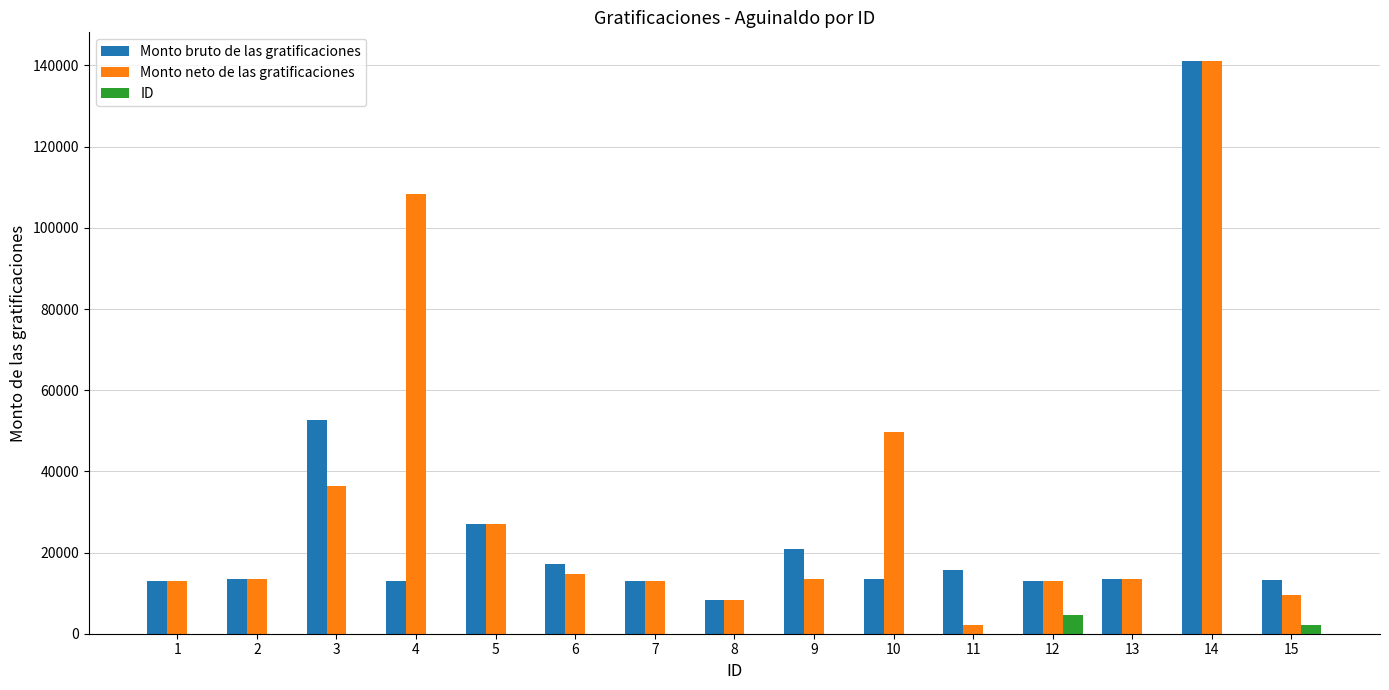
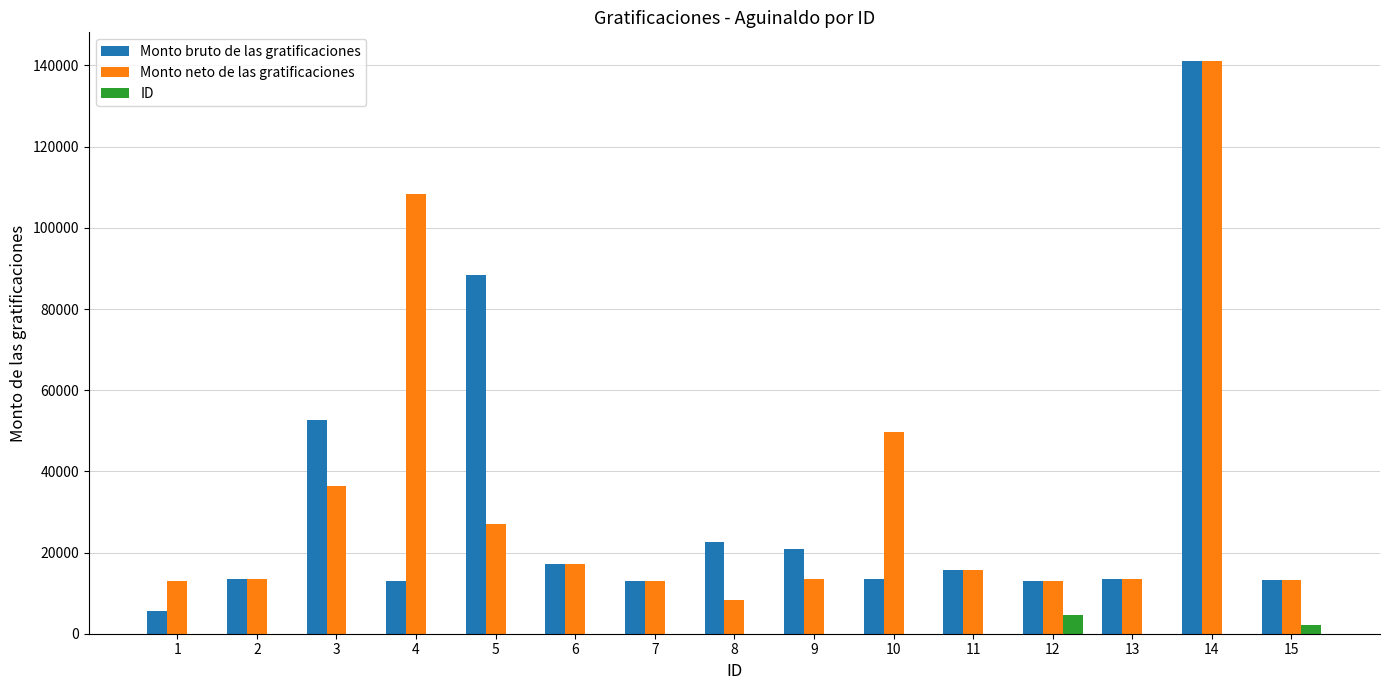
  {
    "Monto bruto de las gratificaciones": {
-     "1": 13000,
+     "1": 6000,
      "2": 13000,
      "3": 53000,
      "4": 13000,
-     "5": 27000,
+     "5": 88000,
      "6": 17000,
      "7": 13000,
-     "8": 8000,
+     "8": 23000,
      "9": 21000,
      "10": 13000,
      "11": 16000,
      "12": 13000,
      "13": 13000,
      "14": 141000,
      "15": 13000
    },
    "Monto neto de las gratificaciones": {
      "1": 13000,
      "2": 13000,
      "3": 36000,
      "4": 108000,
      "5": 27000,
-     "6": 15000,
+     "6": 17000,
      "7": 13000,
      "8": 8000,
      "9": 13000,
      "10": 50000,
-     "11": 2000,
+     "11": 16000,
      "12": 13000,
      "13": 13000,
      "14": 141000,
-     "15": 10000
+     "15": 13000
    },
    "ID": {
      "12": 5000,
      "15": 2000
    }
  }
